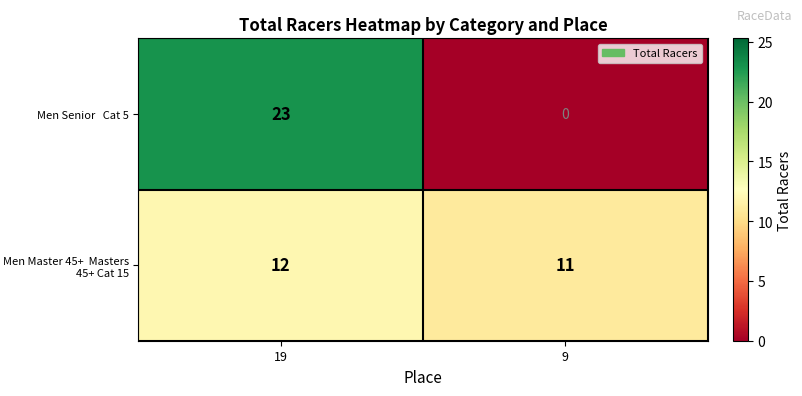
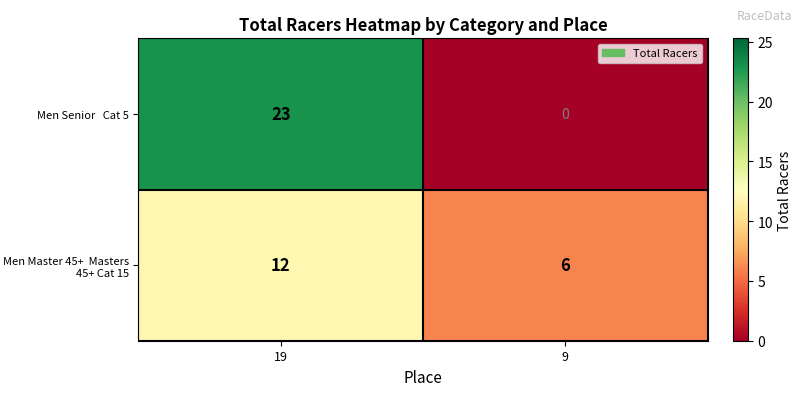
  {
    "Men Senior Cat 5": {
      "19": 23,
      "9": 0
    },
    "Men Master 45+ Masters 45+ Cat 15": {
      "19": 12,
-     "9": 11
+     "9": 6
    }
  }
